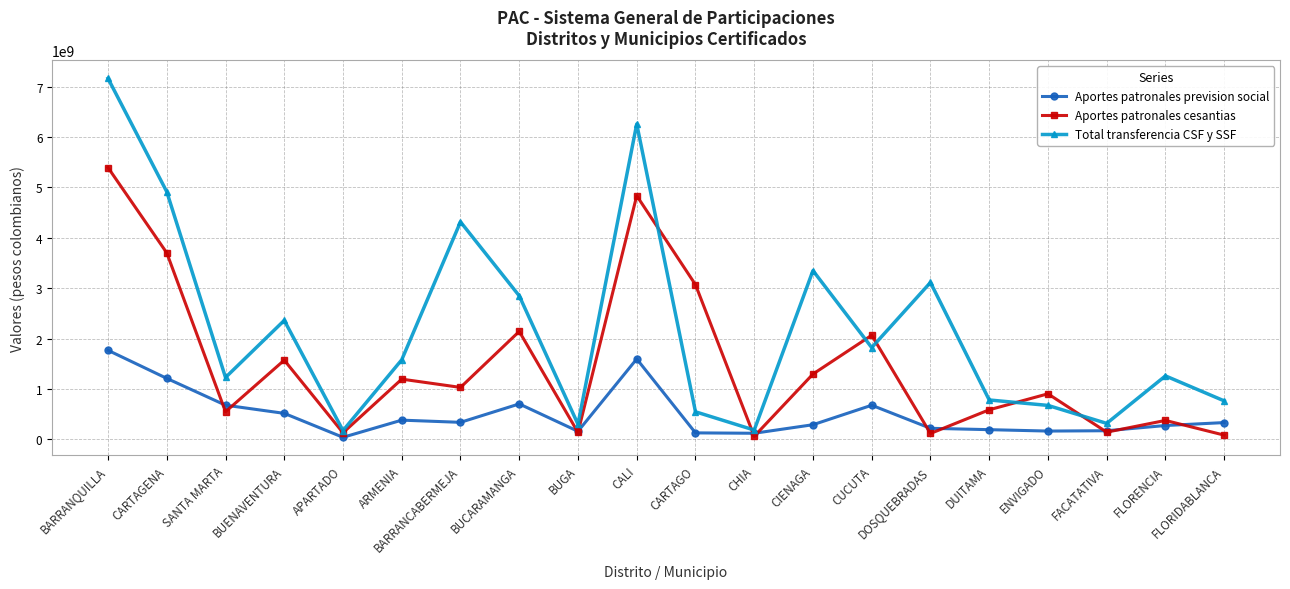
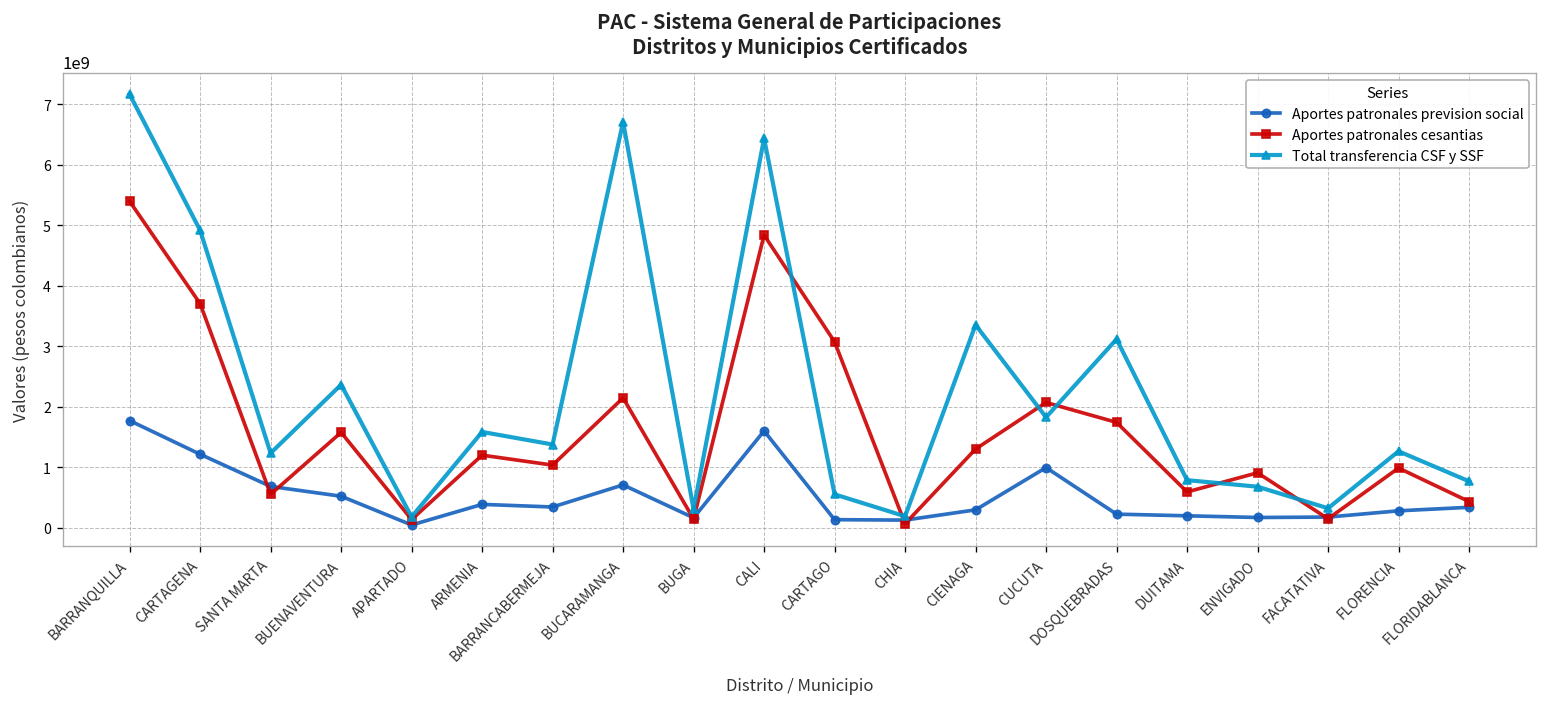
  {
    "Aportes patronales prevision social": {
      "BARRANQUILLA": 1800000000,
      "CARTAGENA": 1200000000,
      "SANTA MARTA": 700000000,
      "BUENAVENTURA": 500000000,
      "APARTADO": 0,
      "ARMENIA": 400000000,
      "BARRANCABERMEJA": 300000000,
      "BUCARAMANGA": 700000000,
      "CALI": 1600000000,
      "CARTAGO": 100000000,
      "CHIA": 100000000,
      "CIENAGA": 300000000,
-     "CUCUTA": 700000000,
+     "CUCUTA": 1000000000,
      "DOSQUEBRADAS": 200000000,
      "DUITAMA": 200000000,
      "ENVIGADO": 200000000,
      "FLORENCIA": 300000000,
      "FLORIDABLANCA": 300000000
    },
    "Aportes patronales cesantias": {
      "BARRANQUILLA": 5400000000,
      "CARTAGENA": 3700000000,
      "SANTA MARTA": 500000000,
      "BUENAVENTURA": 1600000000,
      "ARMENIA": 1200000000,
      "BARRANCABERMEJA": 1000000000,
      "BUCARAMANGA": 2100000000,
      "CALI": 4800000000,
      "CARTAGO": 3100000000,
      "CHIA": 100000000,
      "CIENAGA": 1300000000,
      "CUCUTA": 2100000000,
-     "DOSQUEBRADAS": 100000000,
+     "DOSQUEBRADAS": 1700000000,
      "DUITAMA": 600000000,
      "ENVIGADO": 900000000,
-     "FLORENCIA": 400000000,
-     "FLORIDABLANCA": 100000000
+     "FLORENCIA": 1000000000,
+     "FLORIDABLANCA": 400000000
    },
    "Total transferencia CSF y SSF": {
      "BARRANQUILLA": 7200000000,
      "CARTAGENA": 4900000000,
      "SANTA MARTA": 1200000000,
      "BUENAVENTURA": 2400000000,
      "ARMENIA": 1600000000,
-     "BARRANCABERMEJA": 4300000000,
-     "BUCARAMANGA": 2800000000,
+     "BARRANCABERMEJA": 1400000000,
+     "BUCARAMANGA": 6700000000,
      "BUGA": 300000000,
-     "CALI": 6300000000,
+     "CALI": 6400000000,
      "CARTAGO": 500000000,
      "CHIA": 200000000,
      "CIENAGA": 3400000000,
      "CUCUTA": 1800000000,
      "DOSQUEBRADAS": 3100000000,
      "DUITAMA": 800000000,
      "ENVIGADO": 700000000,
      "FACATATIVA": 300000000,
      "FLORENCIA": 1300000000,
      "FLORIDABLANCA": 800000000
    }
  }
